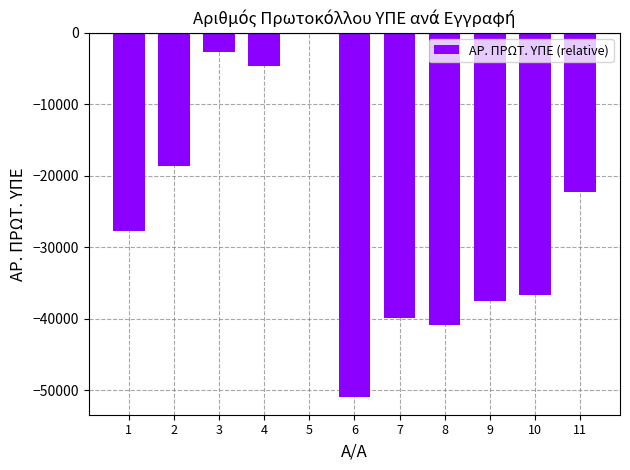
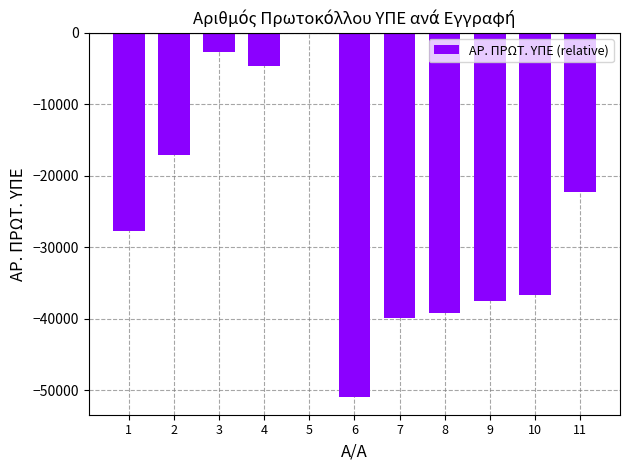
  {
    "1": -28000,
-   "2": -19000,
+   "2": -17000,
    "3": -3000,
    "4": -5000,
    "5": 0,
    "6": -51000,
    "7": -40000,
-   "8": -41000,
+   "8": -39000,
    "9": -37000,
    "10": -37000,
    "11": -22000
  }
